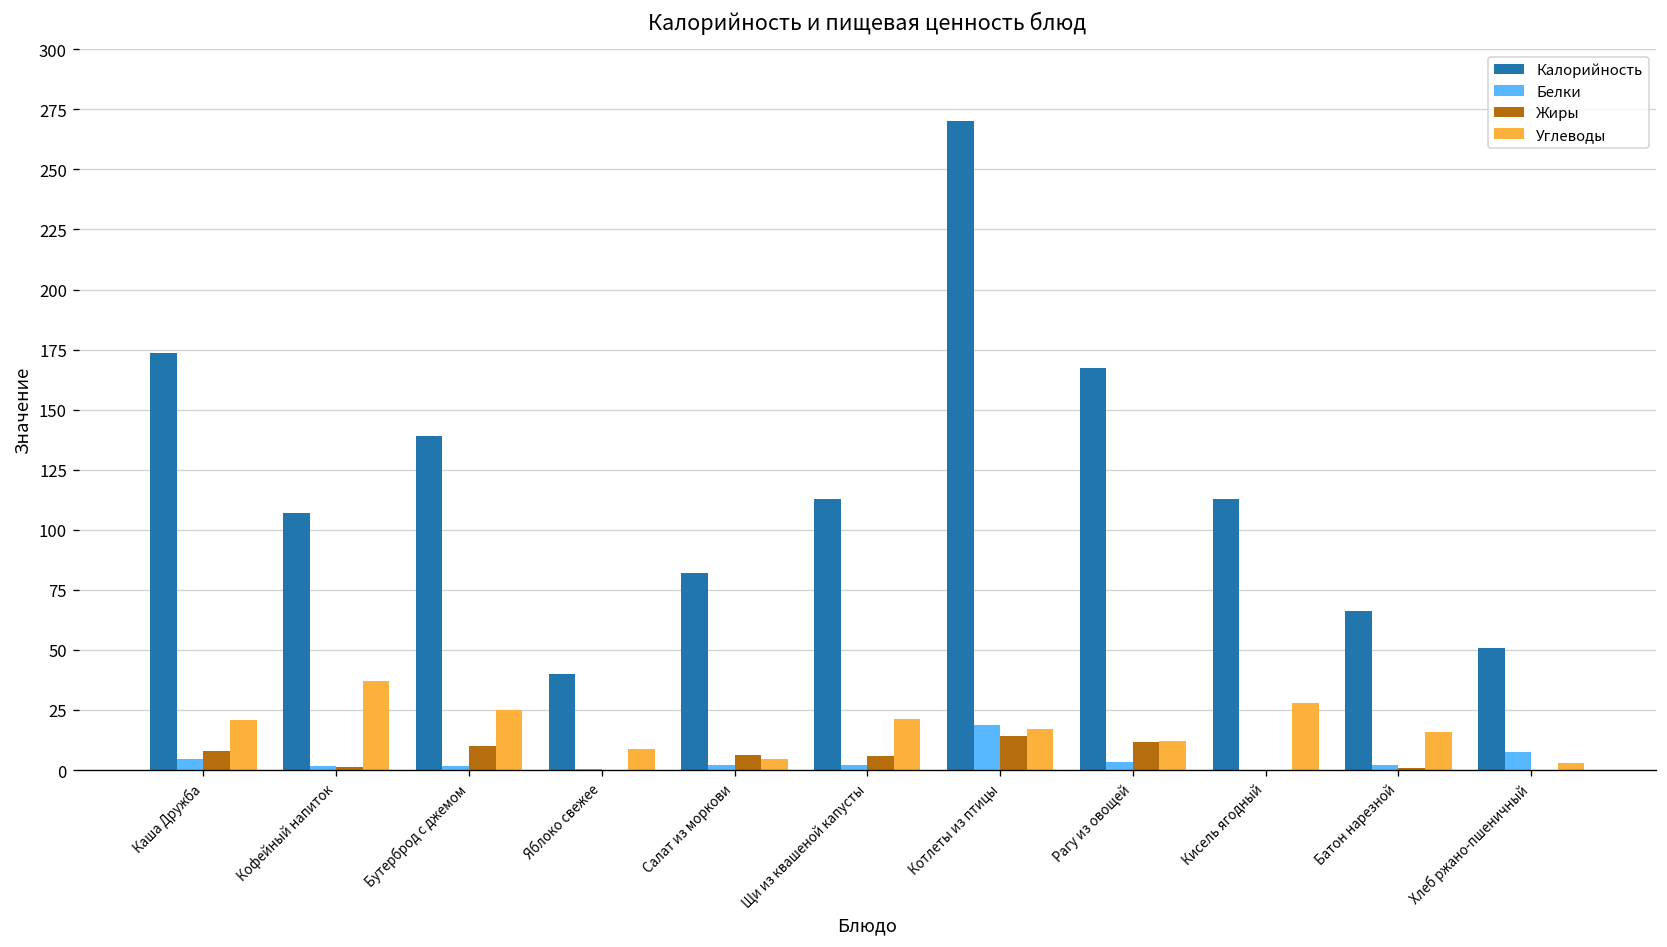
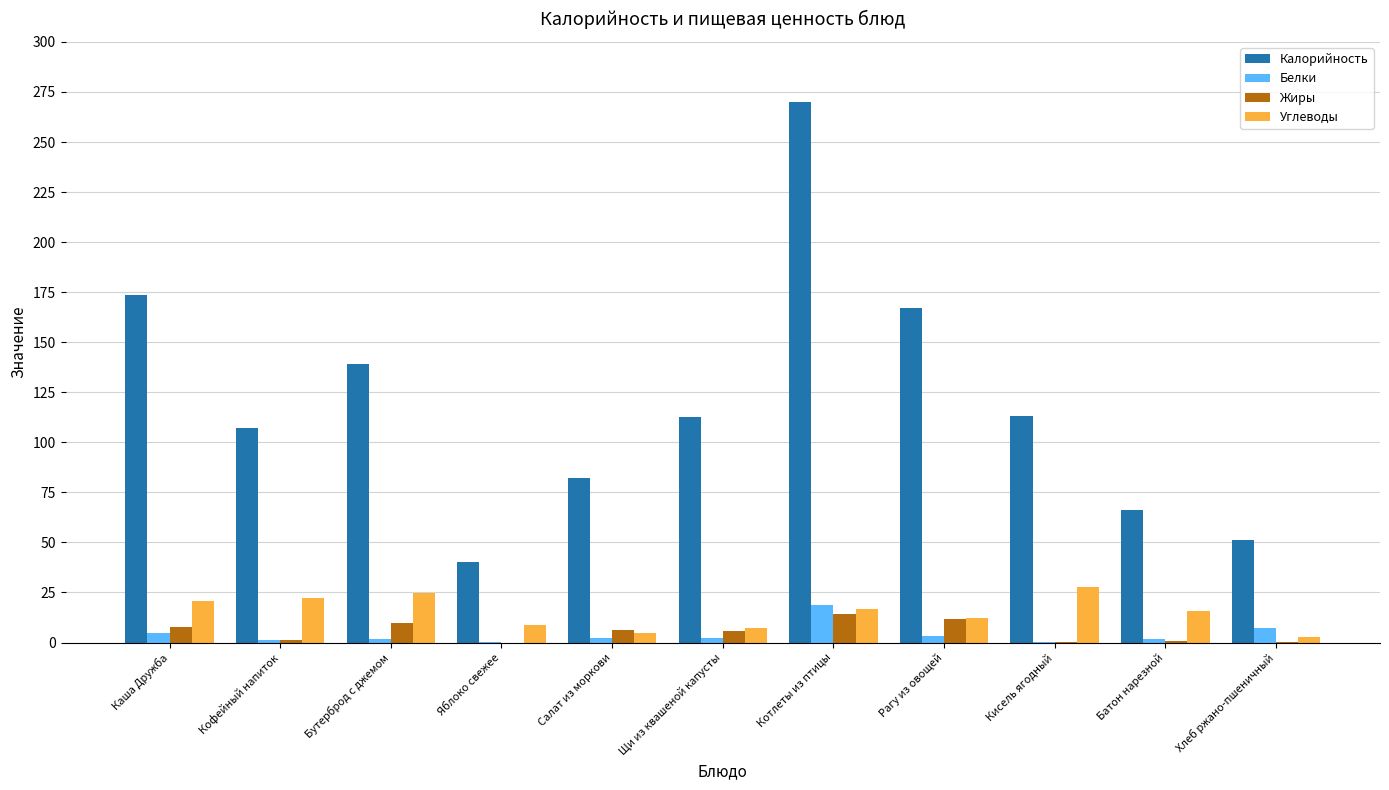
  {
    "Калорийность": {
      "Каша Дружба": 174,
      "Кофейный напиток": 107,
      "Бутерброд с джемом": 139,
      "Яблоко свежее": 40,
      "Салат из моркови": 82,
      "Щи из квашеной капусты": 113,
      "Котлеты из птицы": 270,
      "Рагу из овощей": 167,
      "Кисель ягодный": 113,
      "Батон нарезной": 66,
      "Хлеб ржано-пшеничный": 51
    },
    "Белки": {
      "Каша Дружба": 5,
      "Кофейный напиток": 2,
      "Бутерброд с джемом": 2,
      "Салат из моркови": 2,
      "Щи из квашеной капусты": 2,
      "Котлеты из птицы": 19,
      "Рагу из овощей": 3,
      "Батон нарезной": 2,
      "Хлеб ржано-пшеничный": 8
    },
    "Жиры": {
      "Каша Дружба": 8,
      "Кофейный напиток": 1,
      "Бутерброд с джемом": 10,
      "Яблоко свежее": 0,
      "Салат из моркови": 6,
      "Щи из квашеной капусты": 6,
      "Котлеты из птицы": 14,
      "Рагу из овощей": 12
    },
    "Углеводы": {
      "Каша Дружба": 21,
-     "Кофейный напиток": 37,
+     "Кофейный напиток": 22,
      "Бутерброд с джемом": 25,
      "Яблоко свежее": 9,
      "Салат из моркови": 5,
-     "Щи из квашеной капусты": 21,
+     "Щи из квашеной капусты": 7,
      "Котлеты из птицы": 17,
      "Рагу из овощей": 12,
      "Кисель ягодный": 28,
      "Батон нарезной": 16,
      "Хлеб ржано-пшеничный": 3
    }
  }
